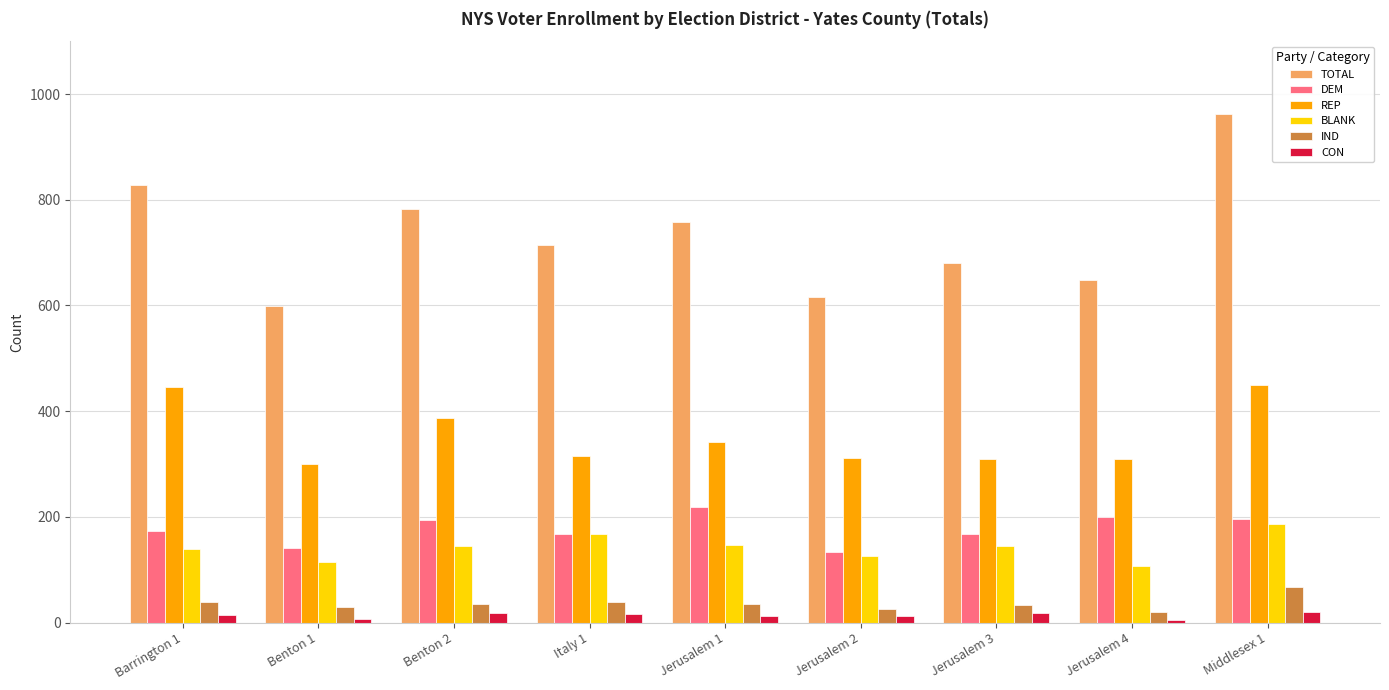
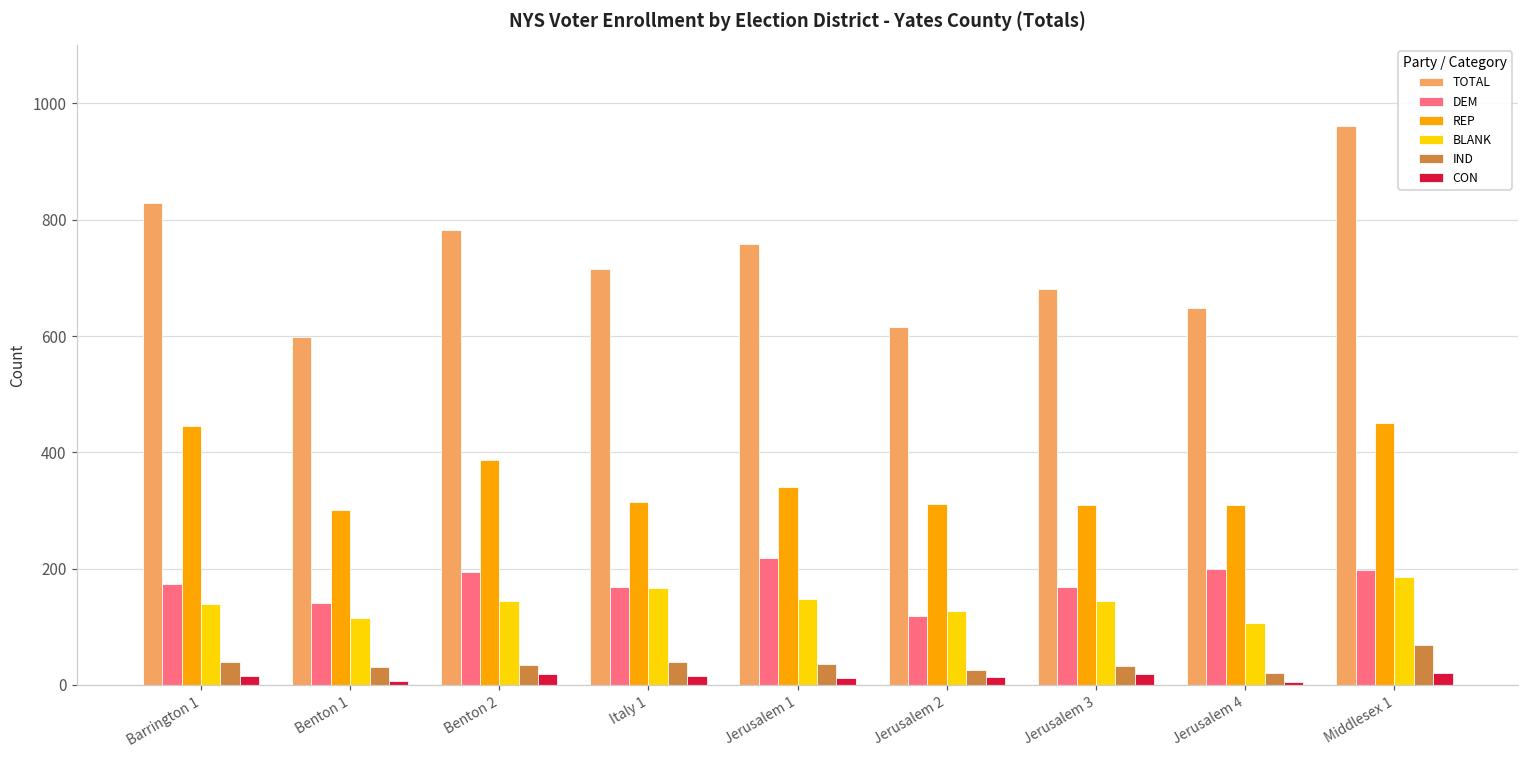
  {
    "DEM": {
      "Barrington 1": 170,
      "Benton 1": 140,
      "Benton 2": 190,
      "Italy 1": 170,
      "Jerusalem 1": 220,
-     "Jerusalem 2": 130,
+     "Jerusalem 2": 120,
      "Jerusalem 3": 170,
      "Jerusalem 4": 200,
      "Middlesex 1": 200
    },
    "CON": {
      "Barrington 1": 20,
      "Benton 1": 10,
      "Benton 2": 20,
      "Italy 1": 20,
      "Jerusalem 1": 10,
      "Jerusalem 2": 10,
      "Jerusalem 3": 20,
      "Jerusalem 4": 10,
      "Middlesex 1": 20
    }
  }
